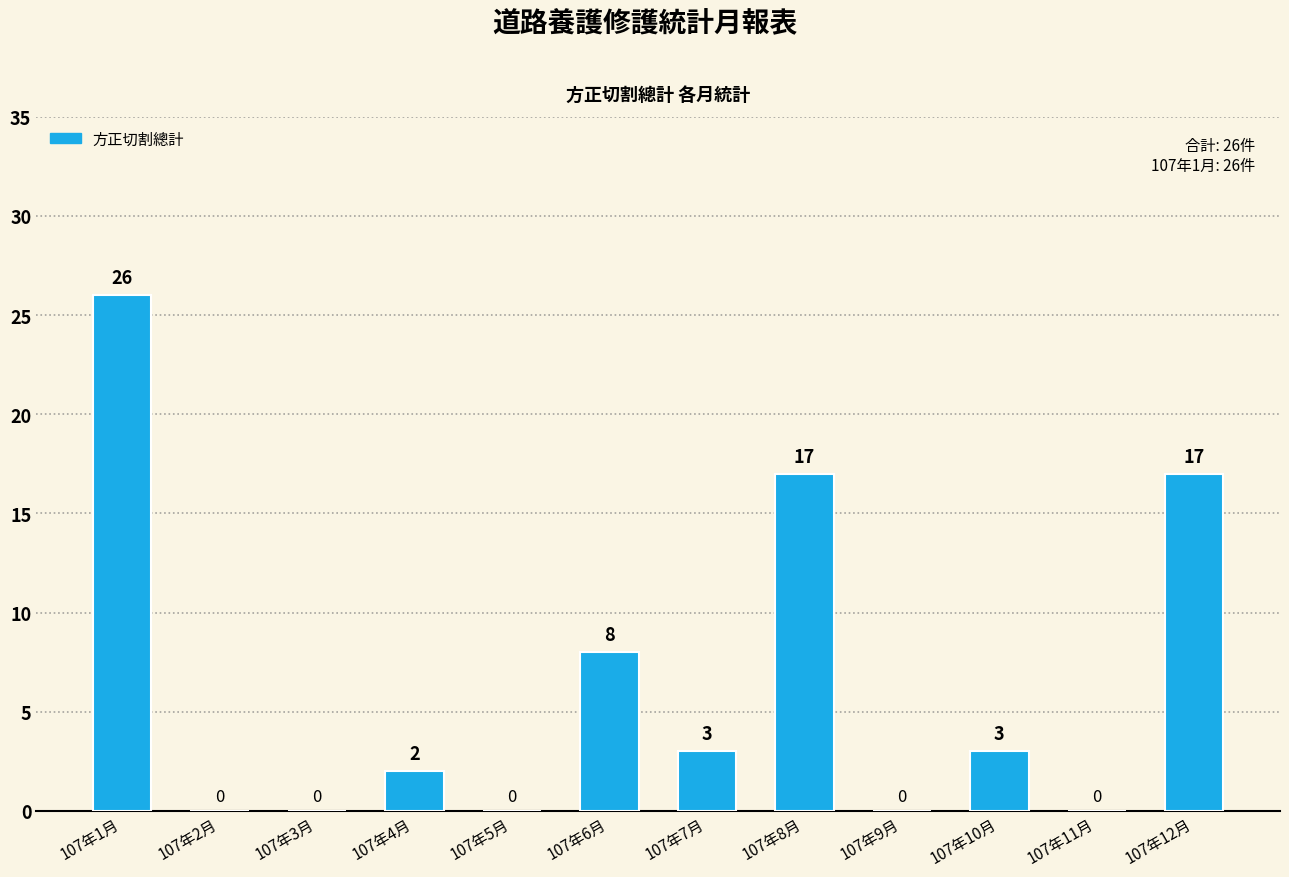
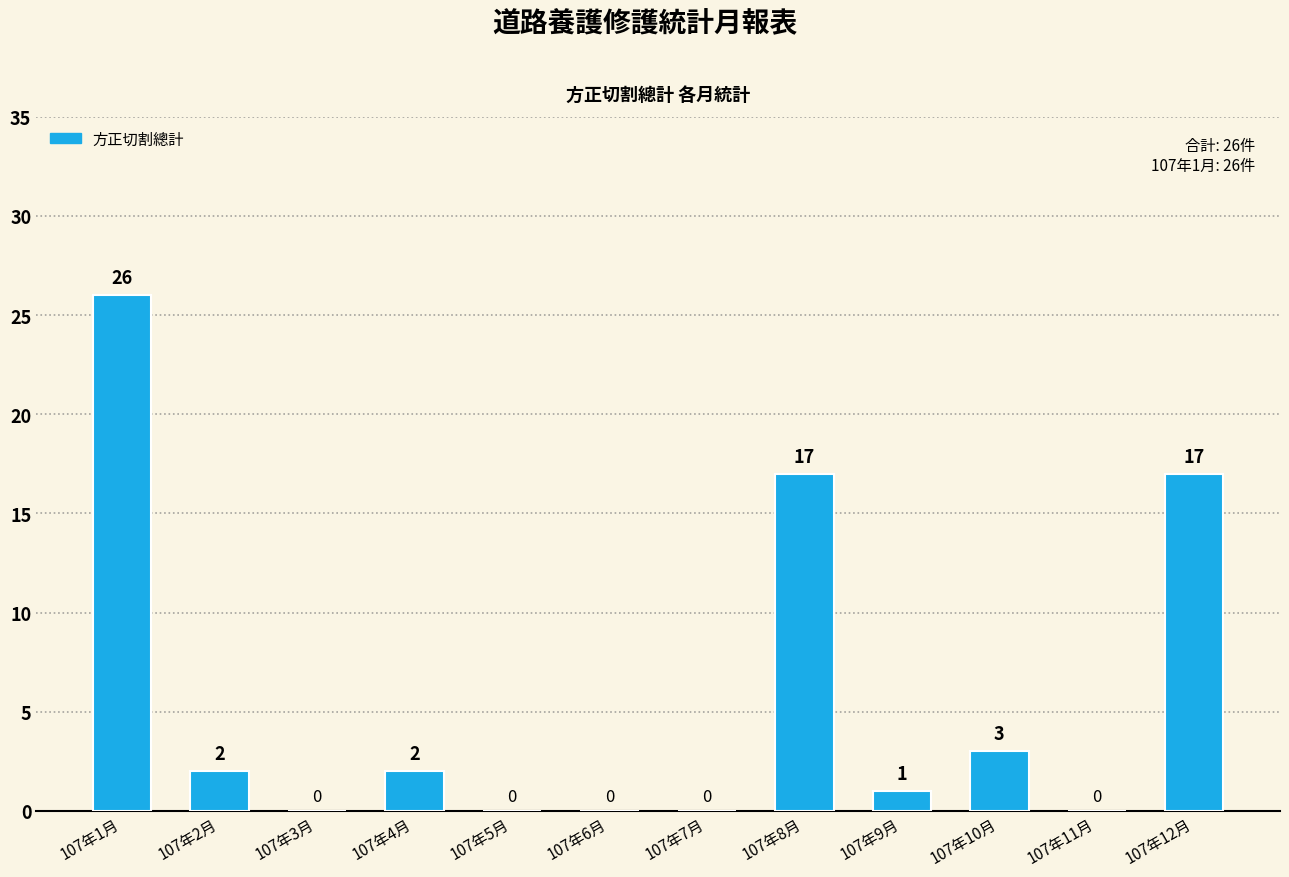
  {
    "107年1月": 26,
-   "107年2月": 0,
+   "107年2月": 2,
    "107年3月": 0,
    "107年4月": 2,
    "107年5月": 0,
-   "107年6月": 8,
-   "107年7月": 3,
+   "107年6月": 0,
+   "107年7月": 0,
    "107年8月": 17,
-   "107年9月": 0,
+   "107年9月": 1,
    "107年10月": 3,
    "107年11月": 0,
    "107年12月": 17
  }
